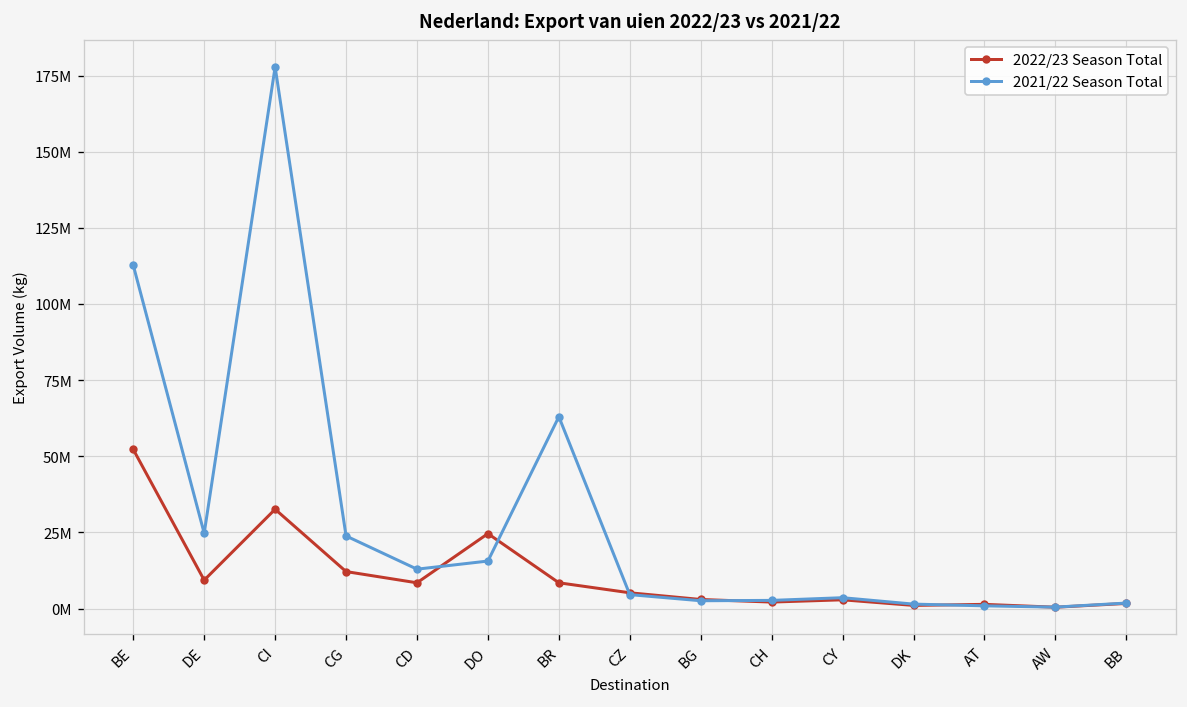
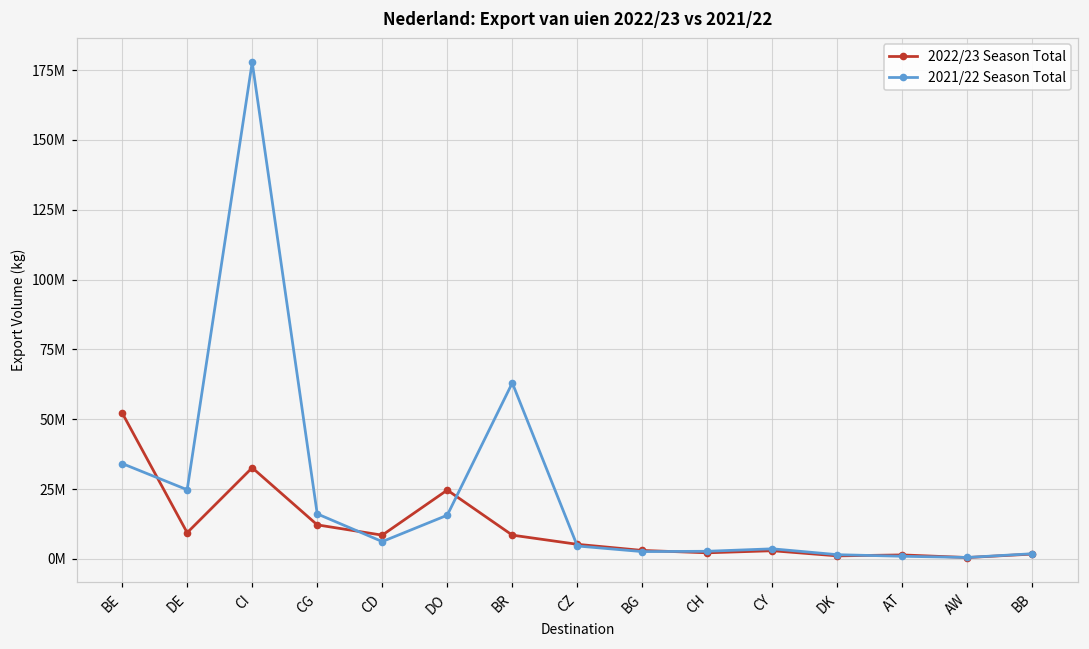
  {
    "2022/23 Season Total": {
      "BE": 52000000,
      "DE": 9000000,
      "CI": 33000000,
      "CG": 12000000,
      "CD": 8000000,
      "DO": 25000000,
      "BR": 8000000
    },
    "2021/22 Season Total": {
-     "BE": 113000000,
+     "BE": 34000000,
      "DE": 25000000,
      "CI": 178000000,
-     "CG": 24000000,
-     "CD": 13000000,
+     "CG": 16000000,
+     "CD": 6000000,
      "DO": 16000000,
      "BR": 63000000
    }
  }
